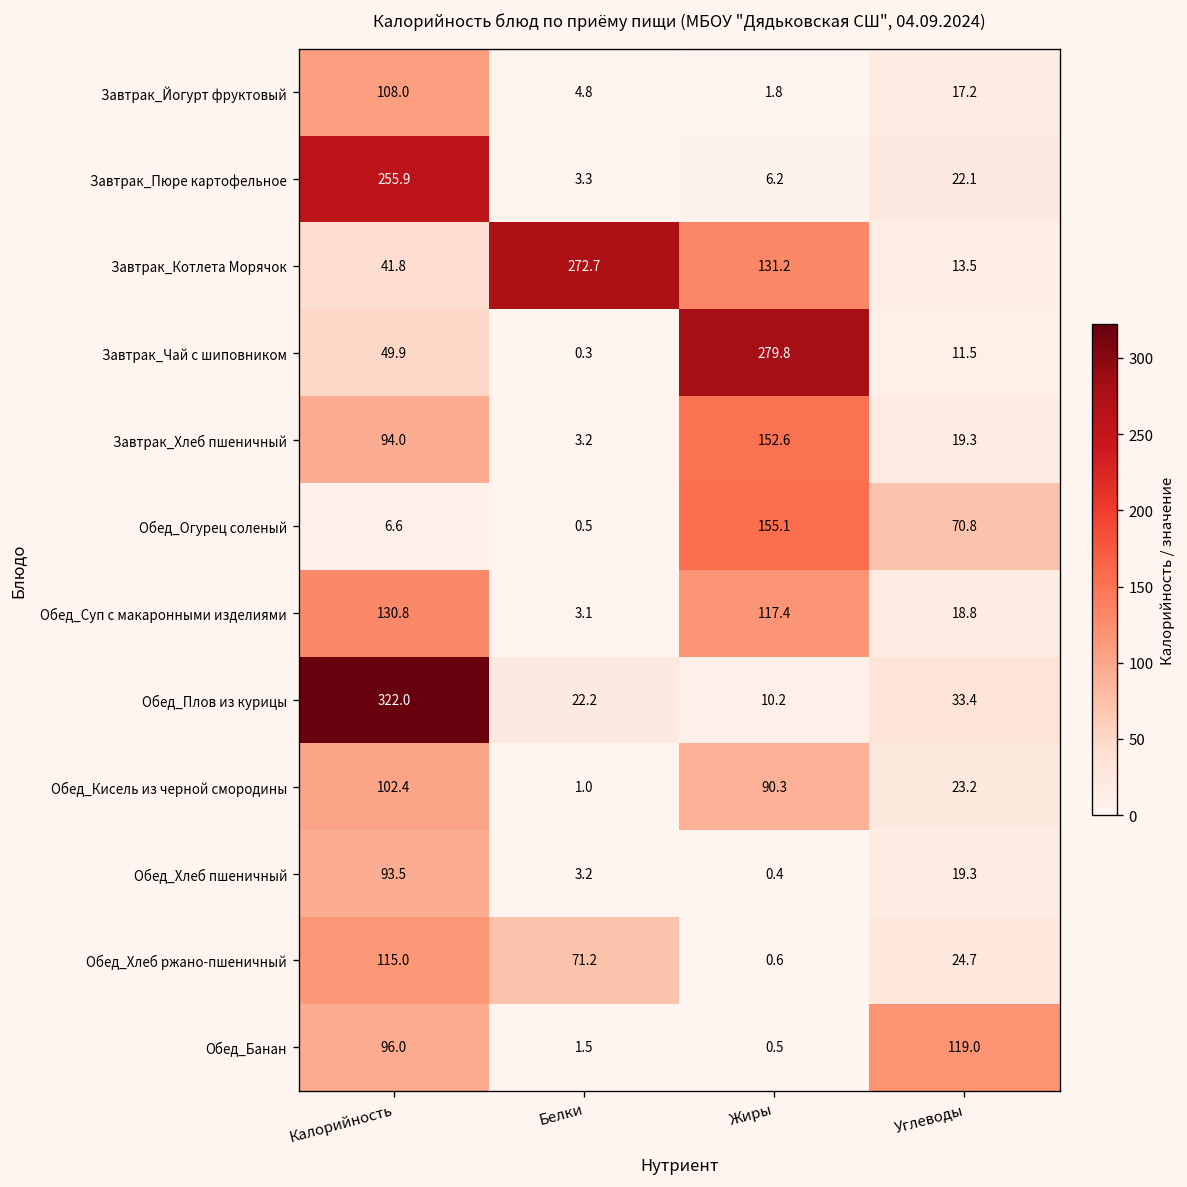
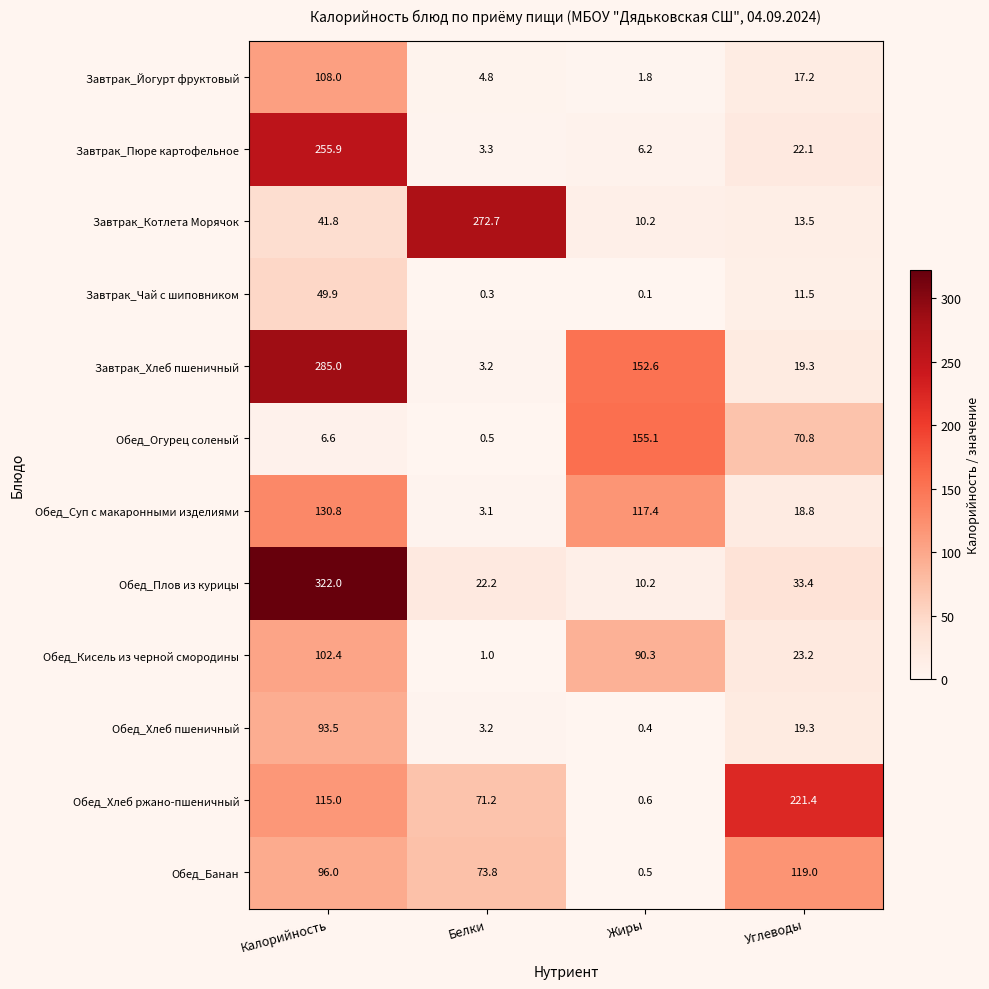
  {
    "Завтрак_Йогурт фруктовый": {
      "Калорийность": 108.0,
      "Белки": 4.8,
      "Жиры": 1.8,
      "Углеводы": 17.2
    },
    "Завтрак_Пюре картофельное": {
      "Калорийность": 255.9,
      "Белки": 3.3,
      "Жиры": 6.2,
      "Углеводы": 22.1
    },
    "Завтрак_Котлета Морячок": {
      "Калорийность": 41.8,
      "Белки": 272.7,
-     "Жиры": 131.2,
+     "Жиры": 10.2,
      "Углеводы": 13.5
    },
    "Завтрак_Чай с шиповником": {
      "Калорийность": 49.9,
      "Белки": 0.3,
-     "Жиры": 279.8,
+     "Жиры": 0.1,
      "Углеводы": 11.5
    },
    "Завтрак_Хлеб пшеничный": {
-     "Калорийность": 94.0,
+     "Калорийность": 285.0,
      "Белки": 3.2,
      "Жиры": 152.6,
      "Углеводы": 19.3
    },
    "Обед_Огурец соленый": {
      "Калорийность": 6.6,
      "Белки": 0.5,
      "Жиры": 155.1,
      "Углеводы": 70.8
    },
    "Обед_Суп с макаронными изделиями": {
      "Калорийность": 130.8,
      "Белки": 3.1,
      "Жиры": 117.4,
      "Углеводы": 18.8
    },
    "Обед_Плов из курицы": {
      "Калорийность": 322.0,
      "Белки": 22.2,
      "Жиры": 10.2,
      "Углеводы": 33.4
    },
    "Обед_Кисель из черной смородины": {
      "Калорийность": 102.4,
      "Белки": 1.0,
      "Жиры": 90.3,
      "Углеводы": 23.2
    },
    "Обед_Хлеб пшеничный": {
      "Калорийность": 93.5,
      "Белки": 3.2,
      "Жиры": 0.4,
      "Углеводы": 19.3
    },
    "Обед_Хлеб ржано-пшеничный": {
      "Калорийность": 115.0,
      "Белки": 71.2,
      "Жиры": 0.6,
-     "Углеводы": 24.7
+     "Углеводы": 221.4
    },
    "Обед_Банан": {
      "Калорийность": 96.0,
-     "Белки": 1.5,
+     "Белки": 73.8,
      "Жиры": 0.5,
      "Углеводы": 119.0
    }
  }
